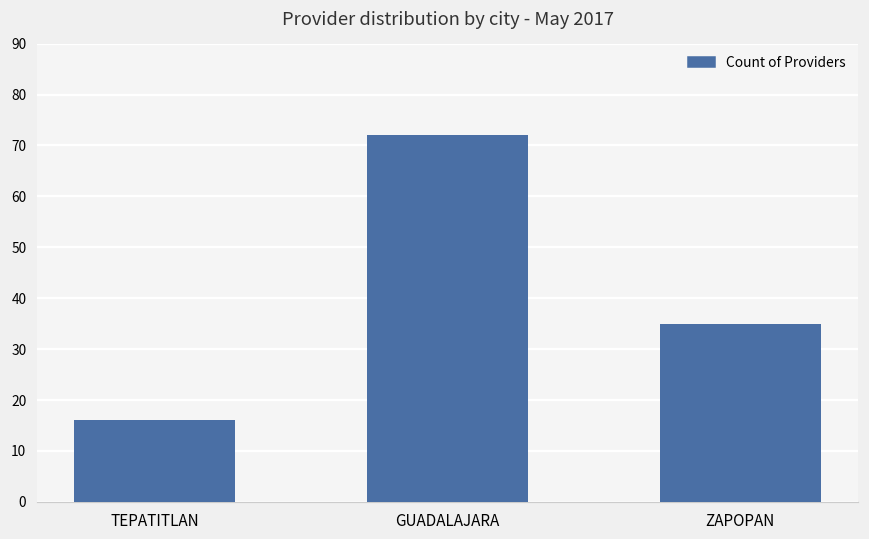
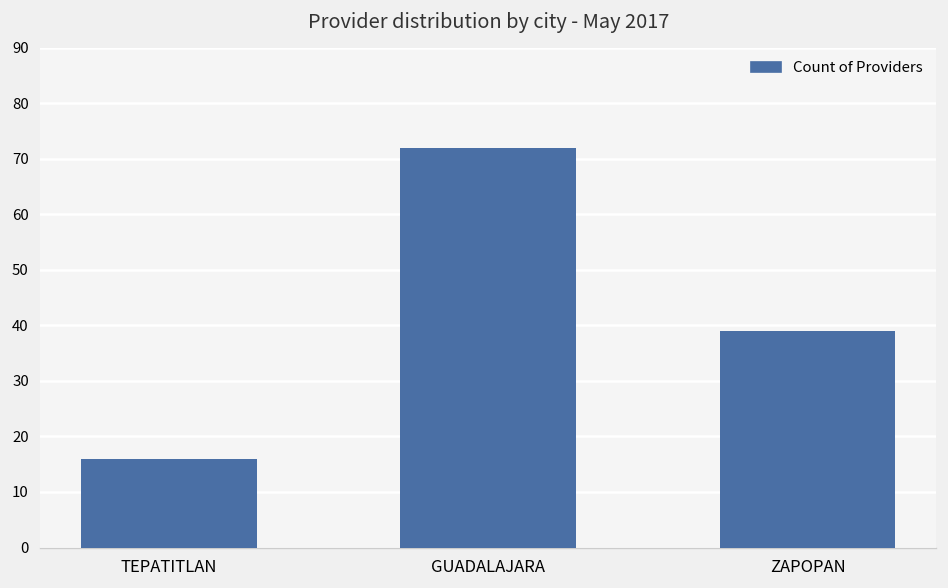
  {
    "TEPATITLAN": 16,
    "GUADALAJARA": 72,
-   "ZAPOPAN": 35
+   "ZAPOPAN": 39
  }
